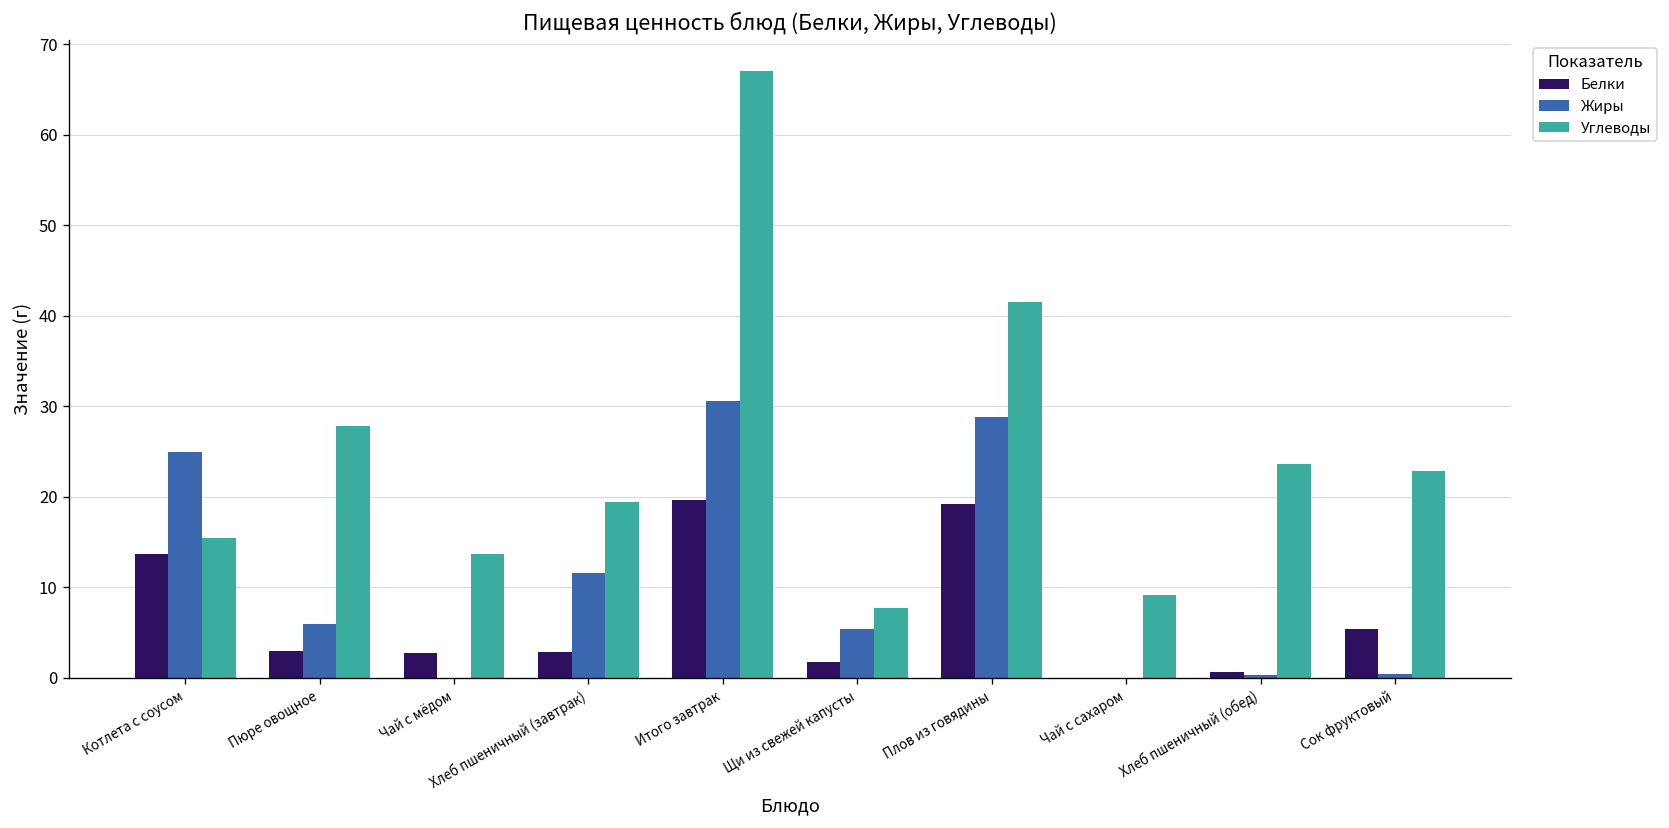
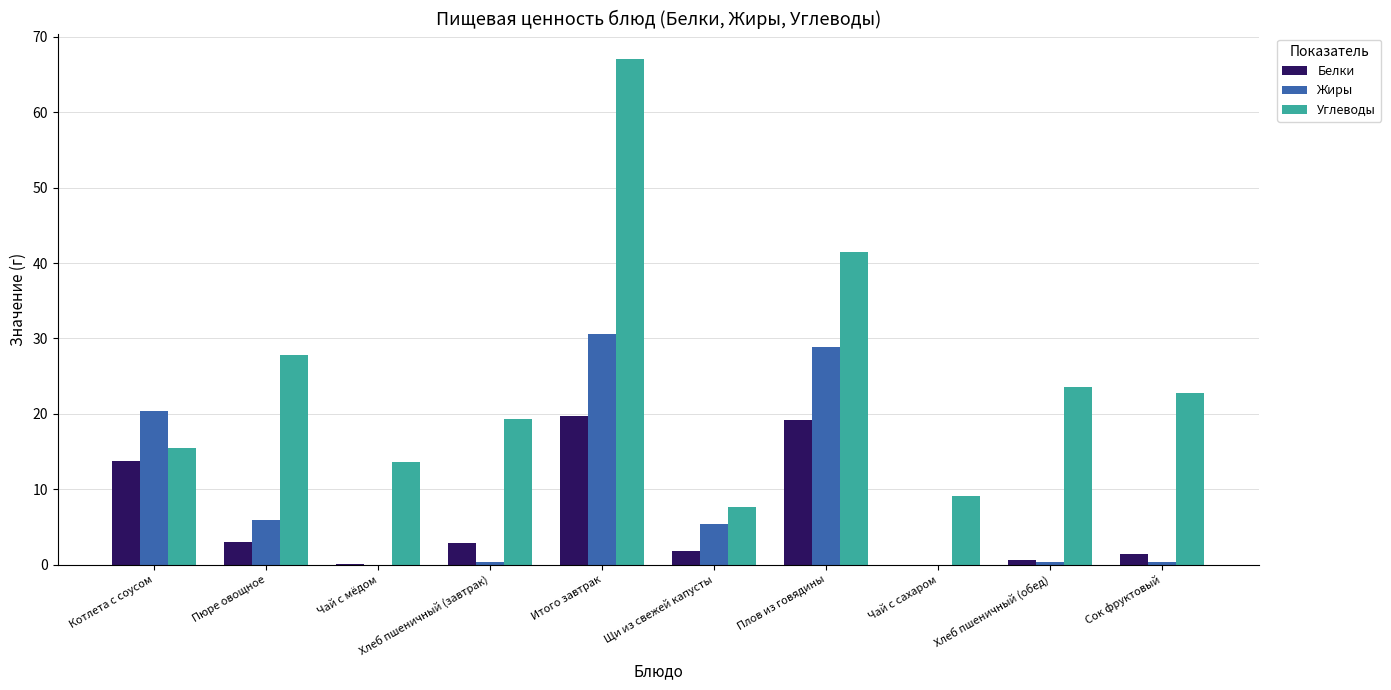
  {
    "Белки": {
      "Котлета с соусом": 14,
      "Пюре овощное": 3,
-     "Чай с мёдом": 3,
+     "Чай с мёдом": 0,
      "Хлеб пшеничный (завтрак)": 3,
      "Итого завтрак": 20,
      "Щи из свежей капусты": 2,
      "Плов из говядины": 19,
      "Чай с сахаром": 0,
      "Хлеб пшеничный (обед)": 1,
-     "Сок фруктовый": 5
+     "Сок фруктовый": 1
    },
    "Жиры": {
-     "Котлета с соусом": 25,
+     "Котлета с соусом": 20,
      "Пюре овощное": 6,
      "Чай с мёдом": 0,
-     "Хлеб пшеничный (завтрак)": 12,
+     "Хлеб пшеничный (завтрак)": 0,
      "Итого завтрак": 31,
      "Щи из свежей капусты": 5,
      "Плов из говядины": 29,
      "Чай с сахаром": 0,
      "Сок фруктовый": 0
    },
    "Углеводы": {
      "Котлета с соусом": 15,
      "Пюре овощное": 28,
      "Чай с мёдом": 14,
      "Хлеб пшеничный (завтрак)": 19,
      "Итого завтрак": 67,
      "Щи из свежей капусты": 8,
      "Плов из говядины": 41,
      "Чай с сахаром": 9,
      "Хлеб пшеничный (обед)": 24,
      "Сок фруктовый": 23
    }
  }
